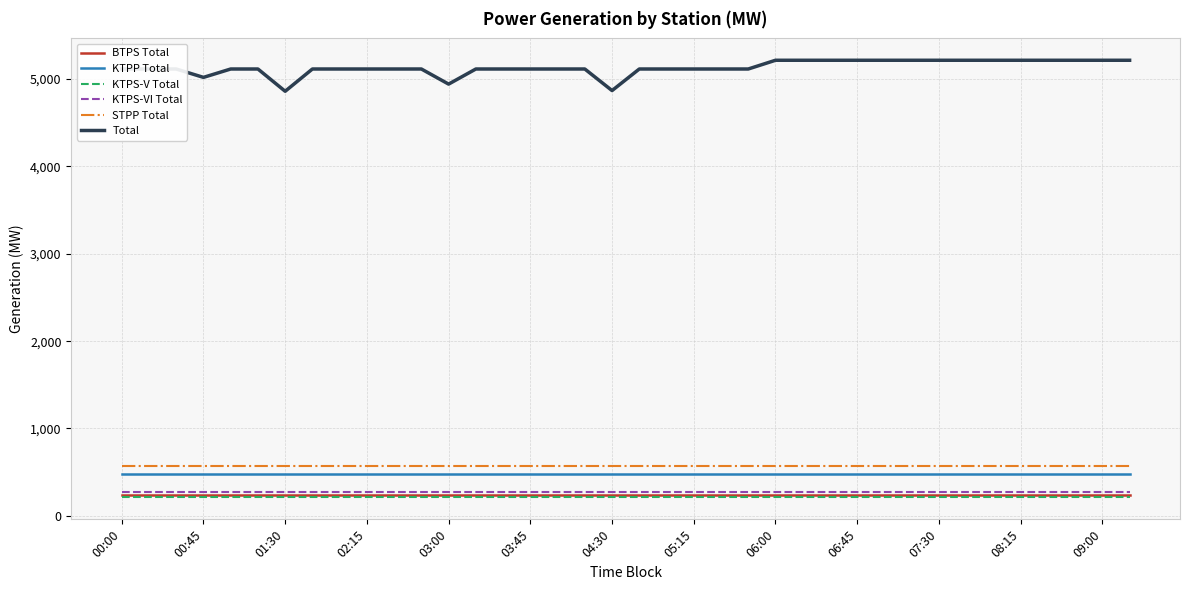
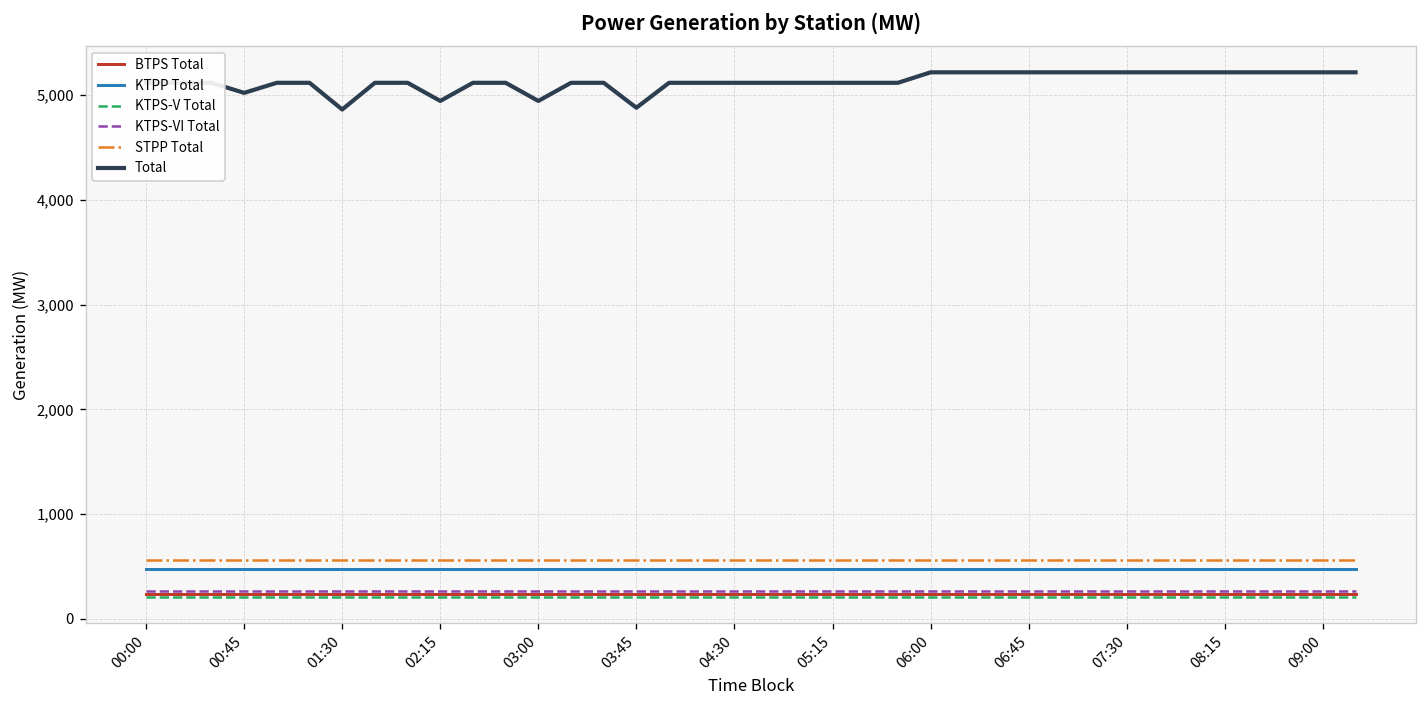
  {
    "KTPP Total": {
      "00:00": "500",
      "00:45": "500",
      "01:30": "500",
      "02:15": "500",
      "03:00": "500",
      "03:45": "500",
      "04:30": "500",
      "05:15": "500",
      "06:00": "500",
      "06:45": "500",
      "07:30": "500",
      "08:15": "500",
      "09:00": "500"
    },
    "KTPS-VI Total": {
      "00:00": "300",
      "00:45": "300",
      "01:30": "300",
      "02:15": "300",
      "03:00": "300",
      "03:45": "300",
      "04:30": "300",
      "05:15": "300",
      "06:00": "300",
      "06:45": "300",
      "07:30": "300",
      "08:15": "300",
      "09:00": "300"
    },
    "STPP Total": {
      "00:00": "600",
      "00:45": "600",
      "01:30": "600",
      "02:15": "600",
      "03:00": "600",
      "03:45": "600",
      "04:30": "600",
      "05:15": "600",
      "06:00": "600",
      "06:45": "600",
      "07:30": "600",
      "08:15": "600",
      "09:00": "600"
    },
    "Total": {
      "00:45": "5,000",
      "01:30": "4,900",
-     "02:15": "5,100",
+     "02:15": "4,900",
      "03:00": "4,900",
-     "03:45": "5,100",
-     "04:30": "4,900",
+     "03:45": "4,900",
+     "04:30": "5,100",
      "05:15": "5,100",
      "06:00": "5,200",
      "06:45": "5,200",
      "07:30": "5,200",
      "08:15": "5,200",
      "09:00": "5,200"
    }
  }
